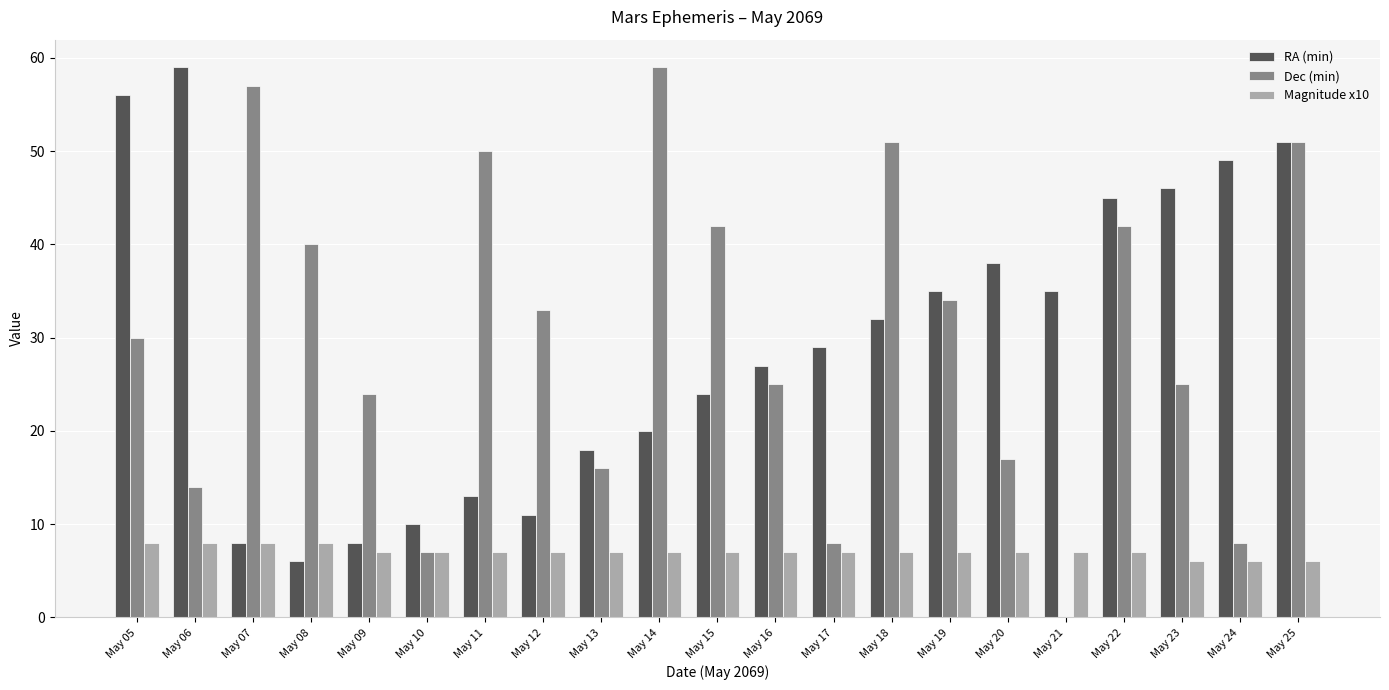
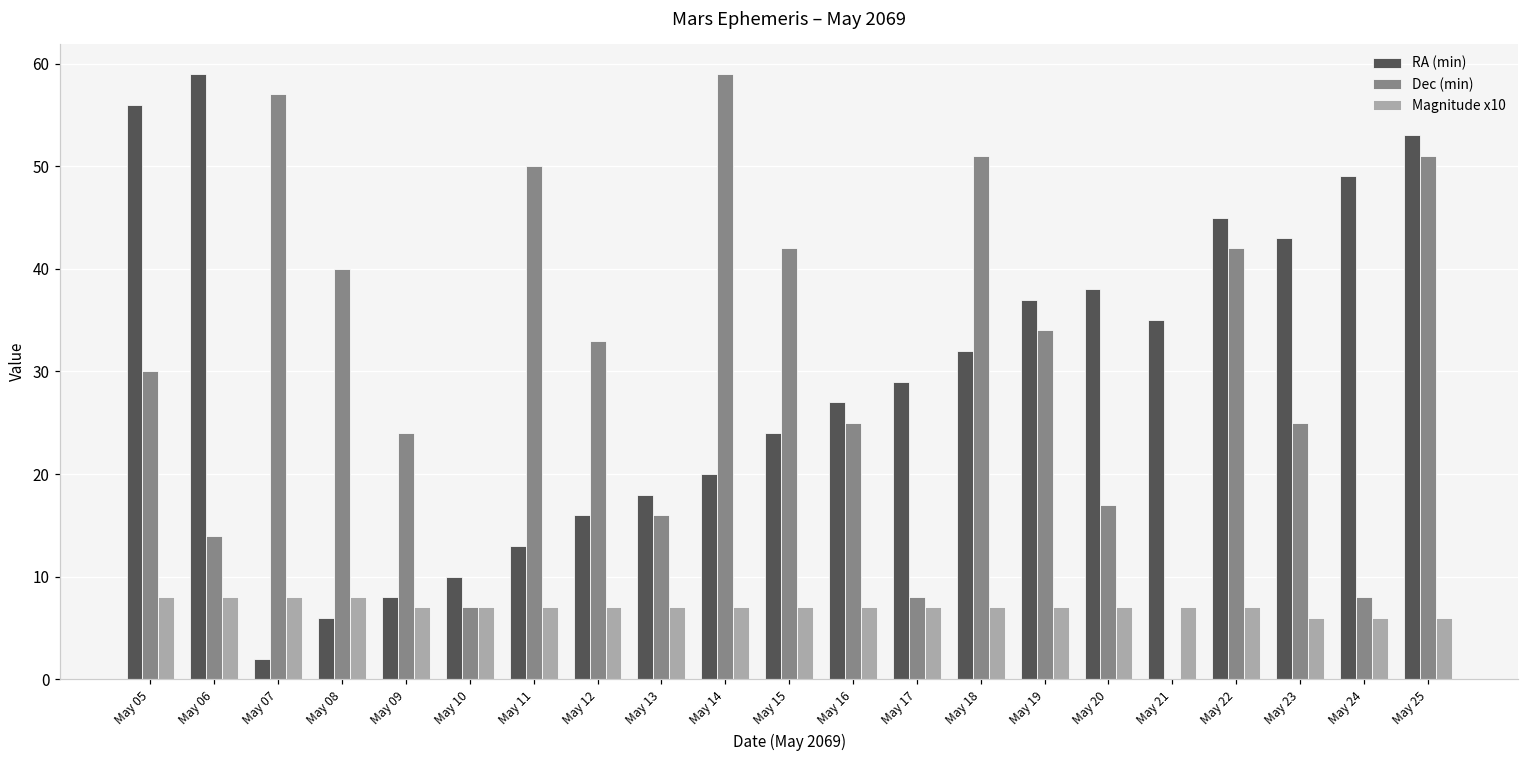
  {
    "RA (min)": {
      "May 05": 56,
      "May 06": 59,
-     "May 07": 8,
+     "May 07": 2,
      "May 08": 6,
      "May 09": 8,
      "May 10": 10,
      "May 11": 13,
-     "May 12": 11,
+     "May 12": 16,
      "May 13": 18,
      "May 14": 20,
      "May 15": 24,
      "May 16": 27,
      "May 17": 29,
      "May 18": 32,
-     "May 19": 35,
+     "May 19": 37,
      "May 20": 38,
      "May 21": 35,
      "May 22": 45,
-     "May 23": 46,
+     "May 23": 43,
      "May 24": 49,
-     "May 25": 51
+     "May 25": 53
    }
  }
